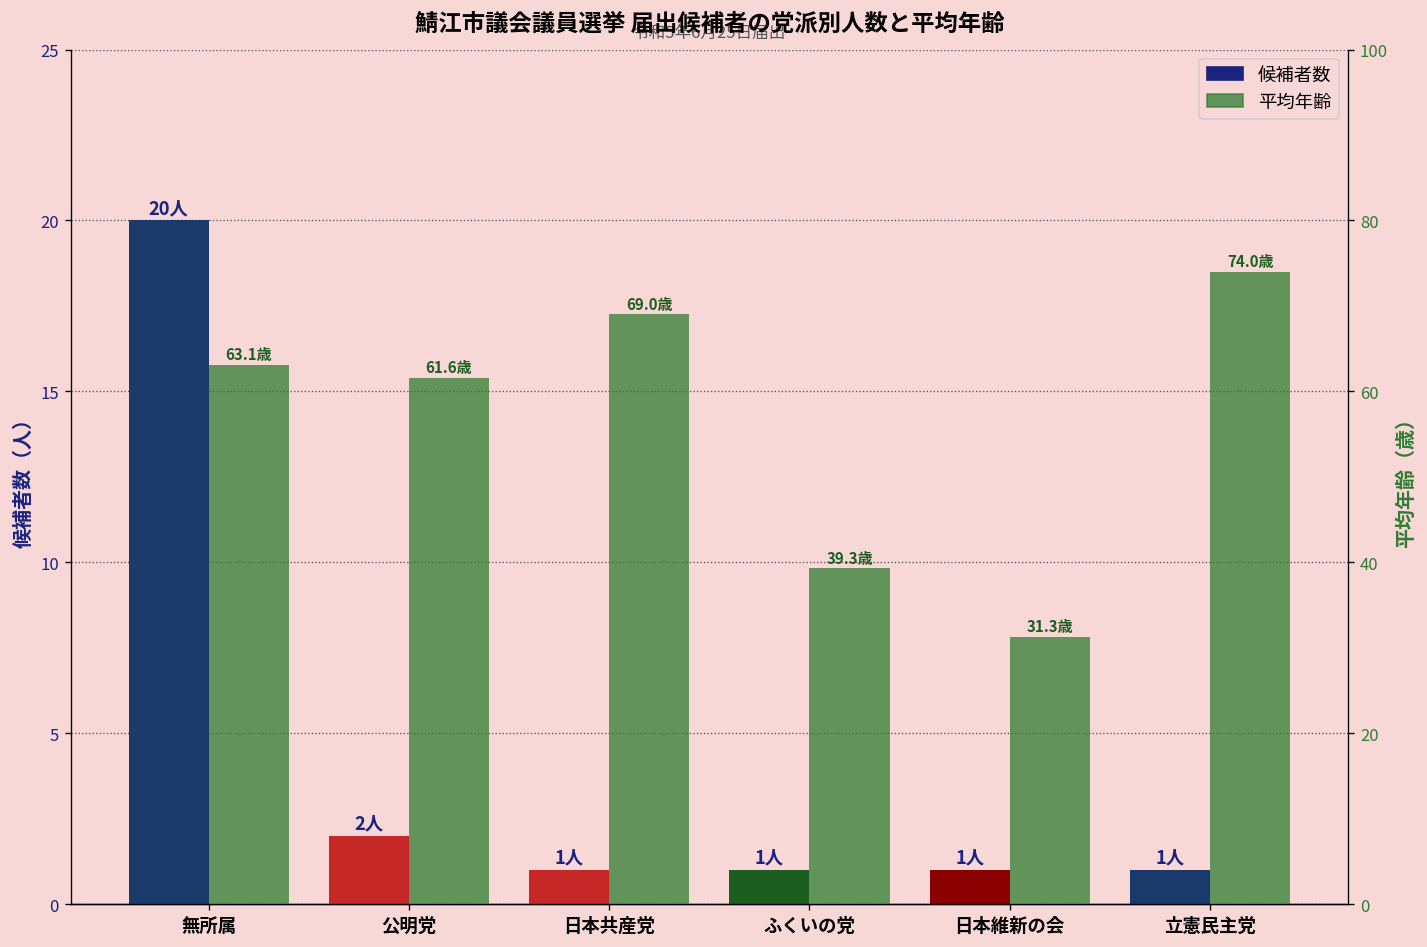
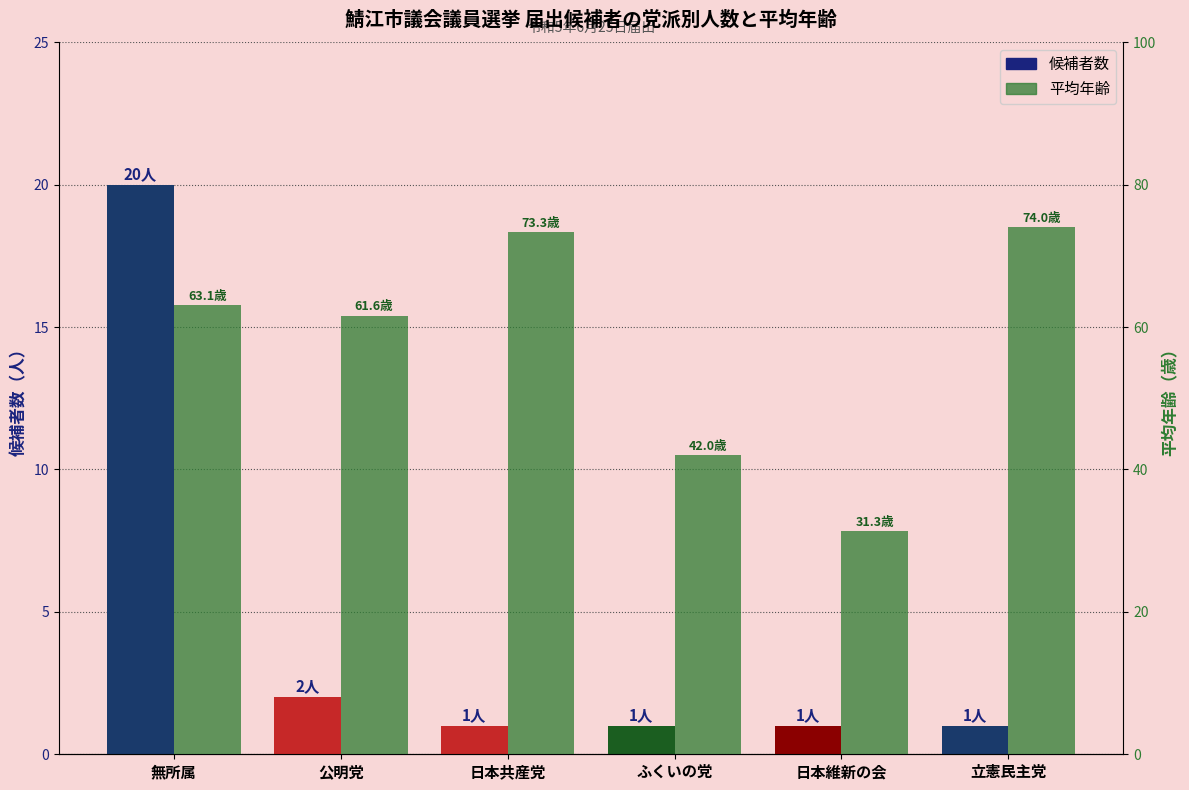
  {
    "候補者数": {
      "無所属": "20人",
      "公明党": "2人",
      "日本共産党": "1人",
      "ふくいの党": "1人",
      "日本維新の会": "1人",
      "立憲民主党": "1人"
    },
    "平均年齢": {
      "無所属": "63.1歳",
      "公明党": "61.6歳",
-     "日本共産党": "69.0歳",
-     "ふくいの党": "39.3歳",
+     "日本共産党": "73.3歳",
+     "ふくいの党": "42.0歳",
      "日本維新の会": "31.3歳",
      "立憲民主党": "74.0歳"
    }
  }
